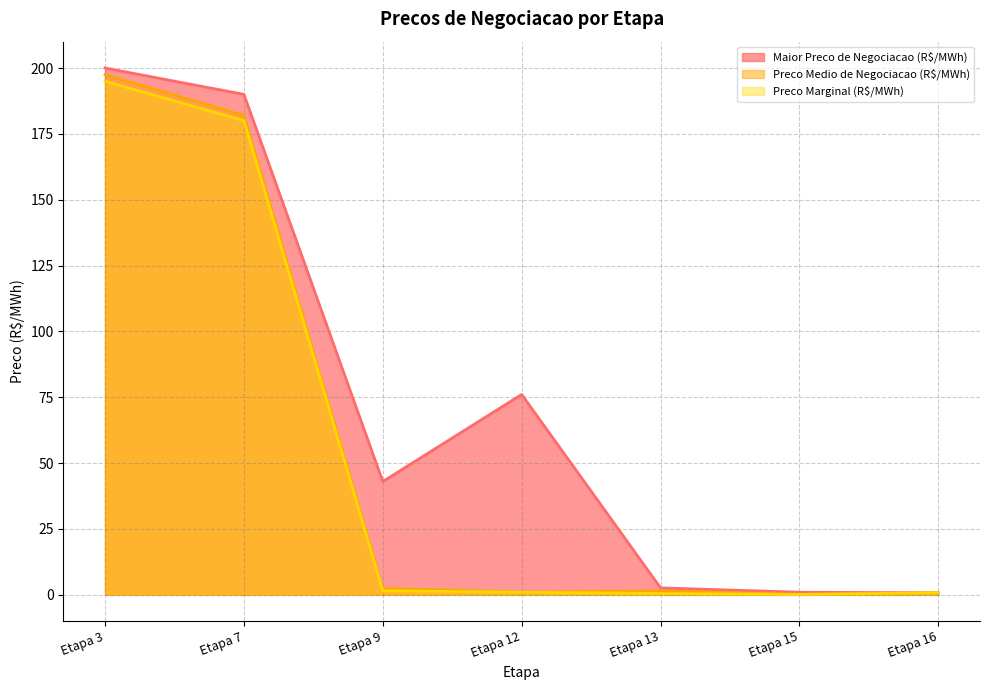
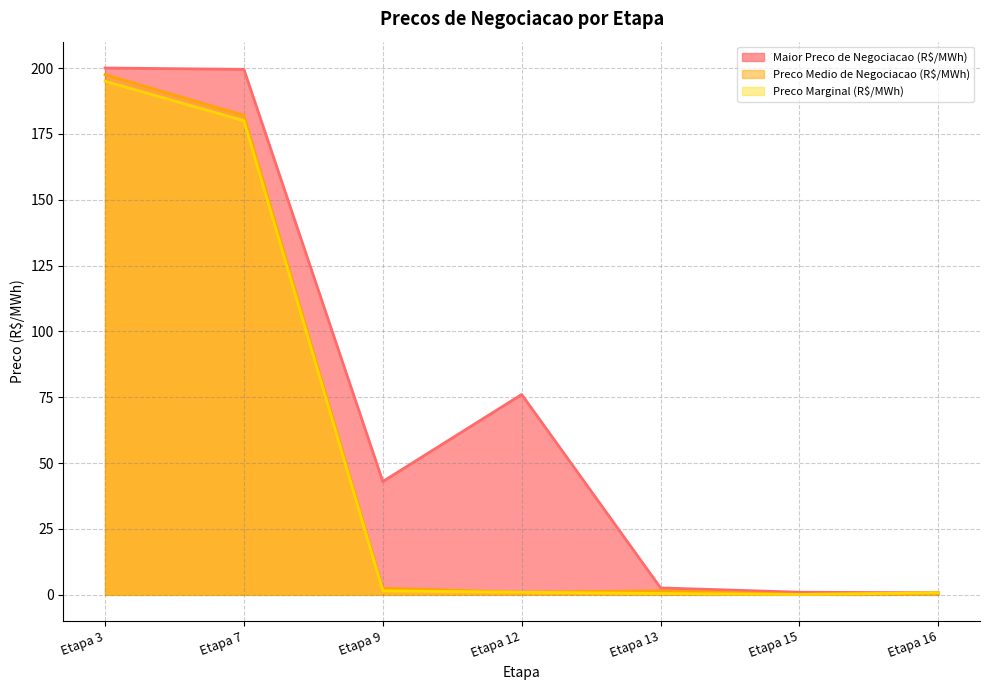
  {
    "Maior Preco de Negociacao (R$/MWh)": {
      "Etapa 3": 200,
-     "Etapa 7": 190,
+     "Etapa 7": 200,
      "Etapa 9": 43,
      "Etapa 12": 76,
      "Etapa 13": 3
    }
  }
